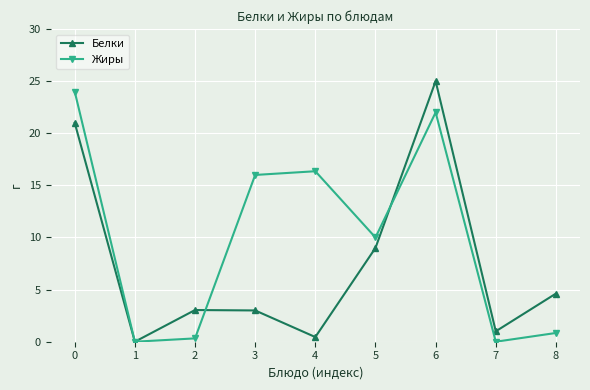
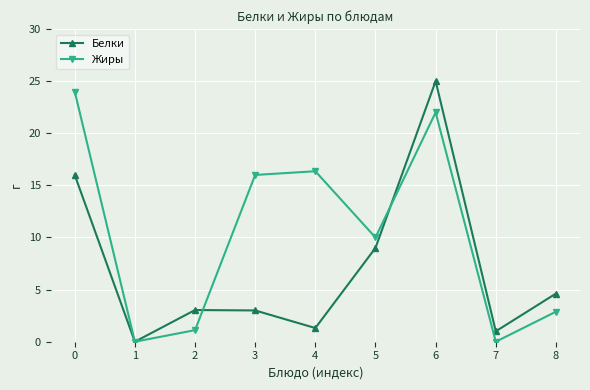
  {
    "Белки": {
-     "0": 21,
+     "0": 16,
      "2": 3.0,
      "3": 3.0,
-     "4": 0.4,
+     "4": 1.3,
      "5": 9.0,
      "6": 25.0,
      "7": 1.0,
      "8": 4.6
    },
    "Жиры": {
      "0": 24.0,
-     "2": 0.3,
+     "2": 1.1,
      "3": 16.0,
      "4": 16.4,
      "5": 10.0,
      "6": 22.0,
      "7": 0.0,
-     "8": 0.8
+     "8": 2.9
    }
  }
